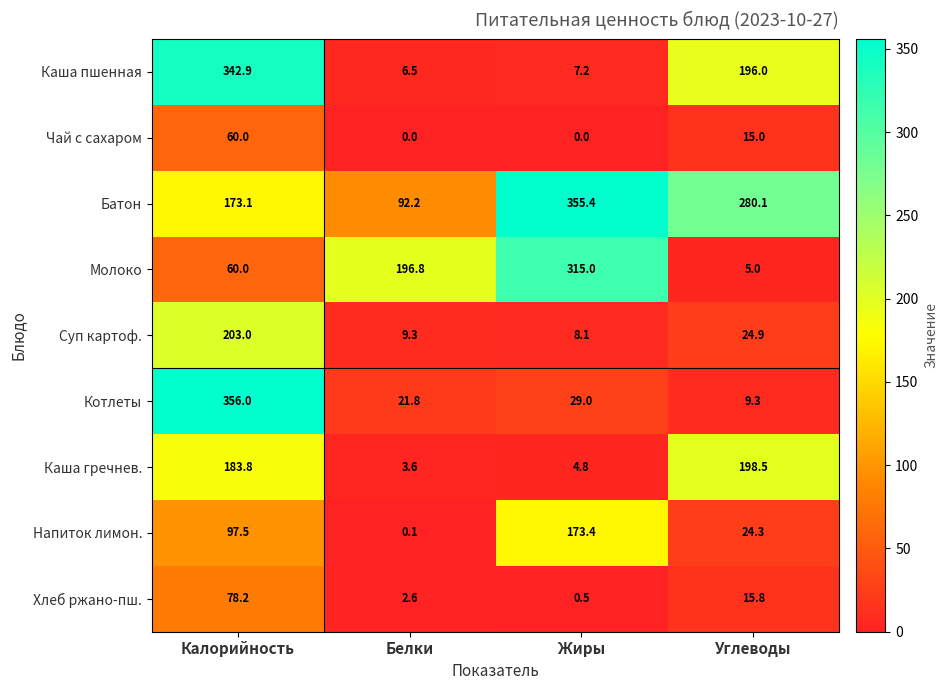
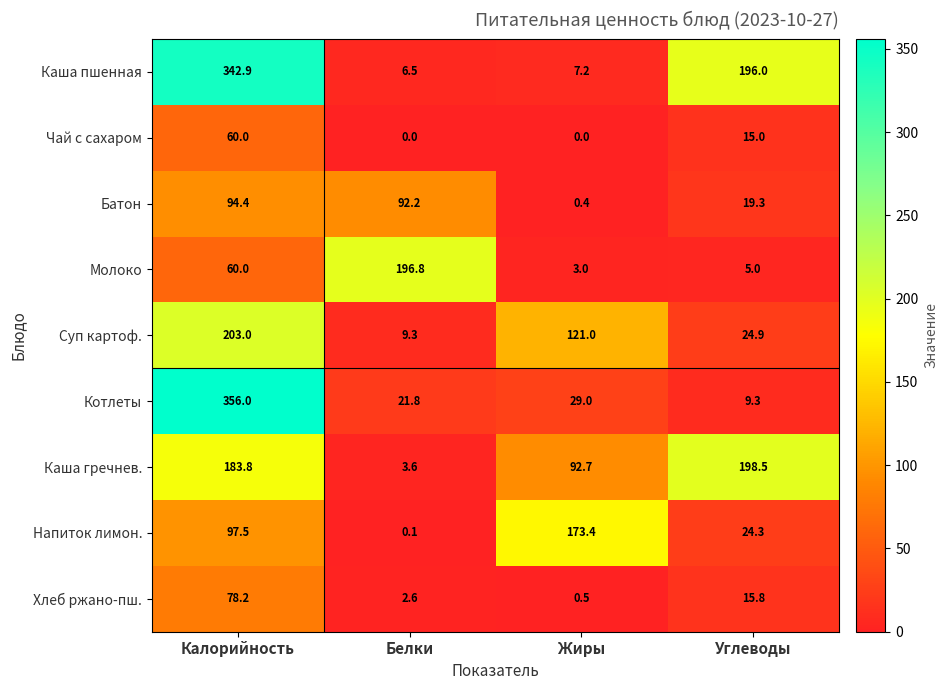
  {
    "Каша пшенная": {
      "Калорийность": 342.9,
      "Белки": 6.5,
      "Жиры": 7.2,
      "Углеводы": 196.0
    },
    "Чай с сахаром": {
      "Калорийность": 60.0,
      "Белки": 0.0,
      "Жиры": 0.0,
      "Углеводы": 15.0
    },
    "Батон": {
-     "Калорийность": 173.1,
+     "Калорийность": 94.4,
      "Белки": 92.2,
-     "Жиры": 355.4,
-     "Углеводы": 280.1
+     "Жиры": 0.4,
+     "Углеводы": 19.3
    },
    "Молоко": {
      "Калорийность": 60.0,
      "Белки": 196.8,
-     "Жиры": 315.0,
+     "Жиры": 3.0,
      "Углеводы": 5.0
    },
    "Суп картоф.": {
      "Калорийность": 203.0,
      "Белки": 9.3,
-     "Жиры": 8.1,
+     "Жиры": 121.0,
      "Углеводы": 24.9
    },
    "Котлеты": {
      "Калорийность": 356.0,
      "Белки": 21.8,
      "Жиры": 29.0,
      "Углеводы": 9.3
    },
    "Каша гречнев.": {
      "Калорийность": 183.8,
      "Белки": 3.6,
-     "Жиры": 4.8,
+     "Жиры": 92.7,
      "Углеводы": 198.5
    },
    "Напиток лимон.": {
      "Калорийность": 97.5,
      "Белки": 0.1,
      "Жиры": 173.4,
      "Углеводы": 24.3
    },
    "Хлеб ржано-пш.": {
      "Калорийность": 78.2,
      "Белки": 2.6,
      "Жиры": 0.5,
      "Углеводы": 15.8
    }
  }
